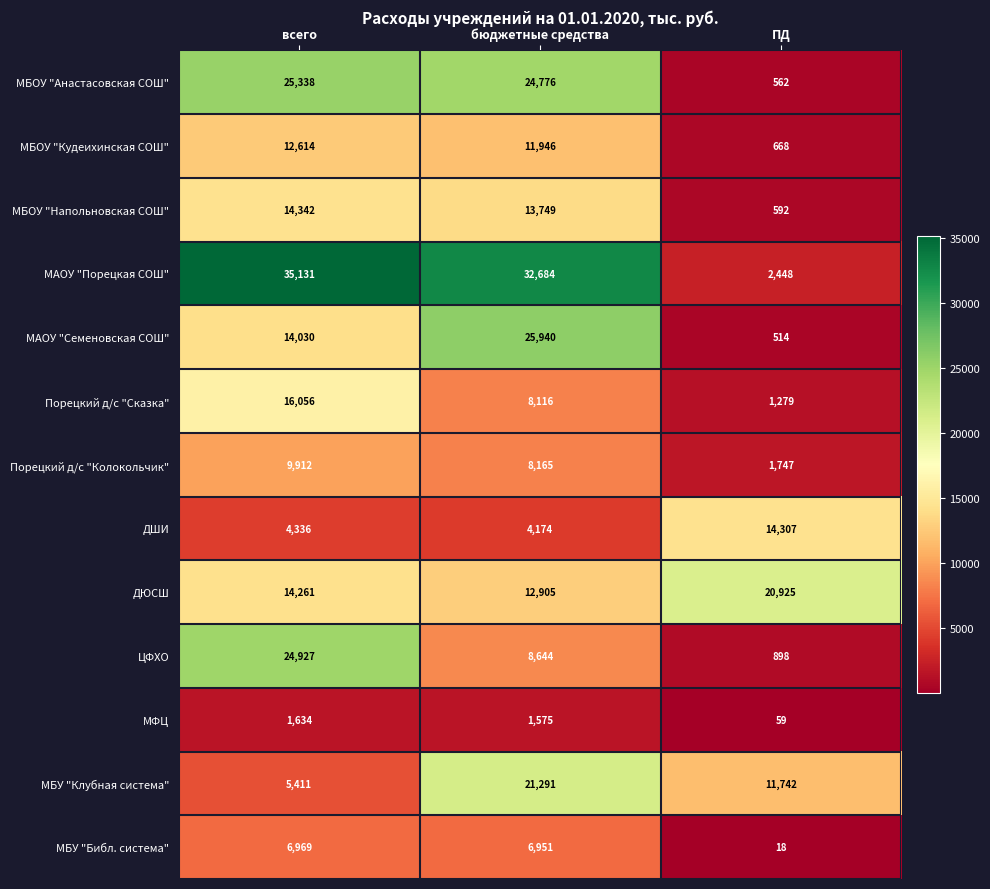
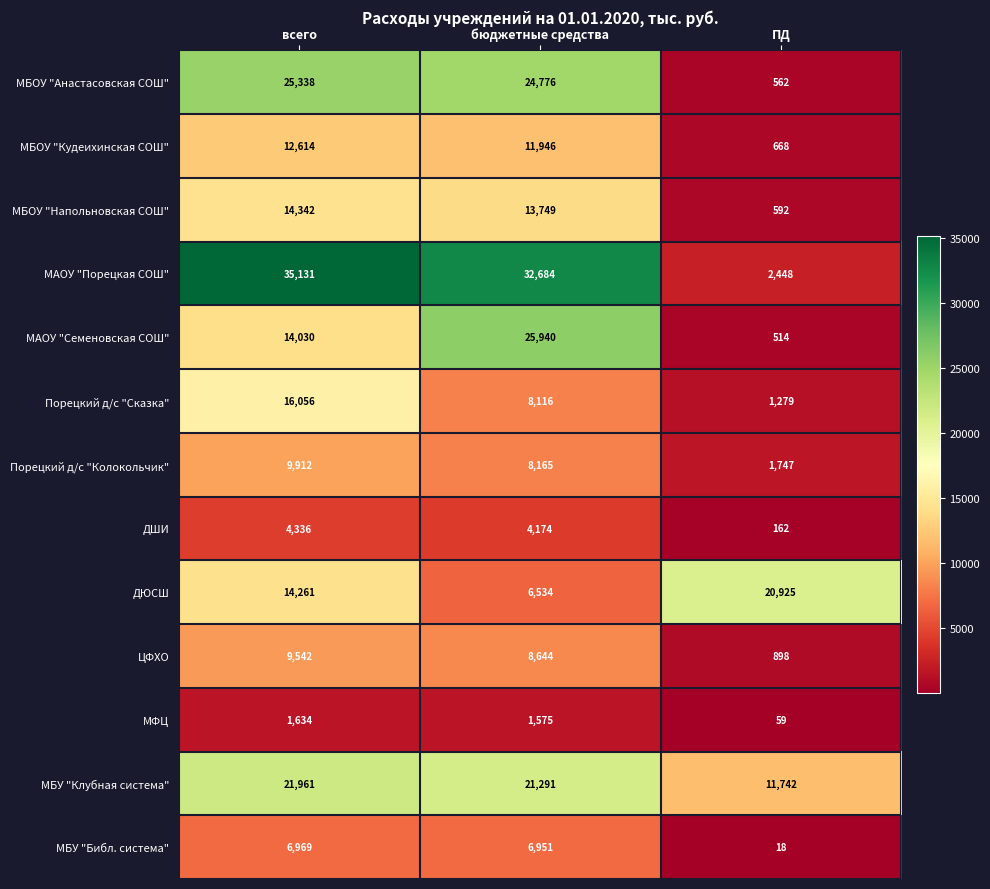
  {
    "МБОУ \"Анастасовская СОШ\"": {
      "всего": "25,338",
      "бюджетные средства": "24,776",
      "ПД": "562"
    },
    "МБОУ \"Кудеихинская СОШ\"": {
      "всего": "12,614",
      "бюджетные средства": "11,946",
      "ПД": "668"
    },
    "МБОУ \"Напольновская СОШ\"": {
      "всего": "14,342",
      "бюджетные средства": "13,749",
      "ПД": "592"
    },
    "МАОУ \"Порецкая СОШ\"": {
      "всего": "35,131",
      "бюджетные средства": "32,684",
      "ПД": "2,448"
    },
    "МАОУ \"Семеновская СОШ\"": {
      "всего": "14,030",
      "бюджетные средства": "25,940",
      "ПД": "514"
    },
    "Порецкий д/с \"Сказка\"": {
      "всего": "16,056",
      "бюджетные средства": "8,116",
      "ПД": "1,279"
    },
    "Порецкий д/с \"Колокольчик\"": {
      "всего": "9,912",
      "бюджетные средства": "8,165",
      "ПД": "1,747"
    },
    "ДШИ": {
      "всего": "4,336",
      "бюджетные средства": "4,174",
-     "ПД": "14,307"
+     "ПД": "162"
    },
    "ДЮСШ": {
      "всего": "14,261",
-     "бюджетные средства": "12,905",
+     "бюджетные средства": "6,534",
      "ПД": "20,925"
    },
    "ЦФХО": {
-     "всего": "24,927",
+     "всего": "9,542",
      "бюджетные средства": "8,644",
      "ПД": "898"
    },
    "МФЦ": {
      "всего": "1,634",
      "бюджетные средства": "1,575",
      "ПД": "59"
    },
    "МБУ \"Клубная система\"": {
-     "всего": "5,411",
+     "всего": "21,961",
      "бюджетные средства": "21,291",
      "ПД": "11,742"
    },
    "МБУ \"Библ. система\"": {
      "всего": "6,969",
      "бюджетные средства": "6,951",
      "ПД": "18"
    }
  }
